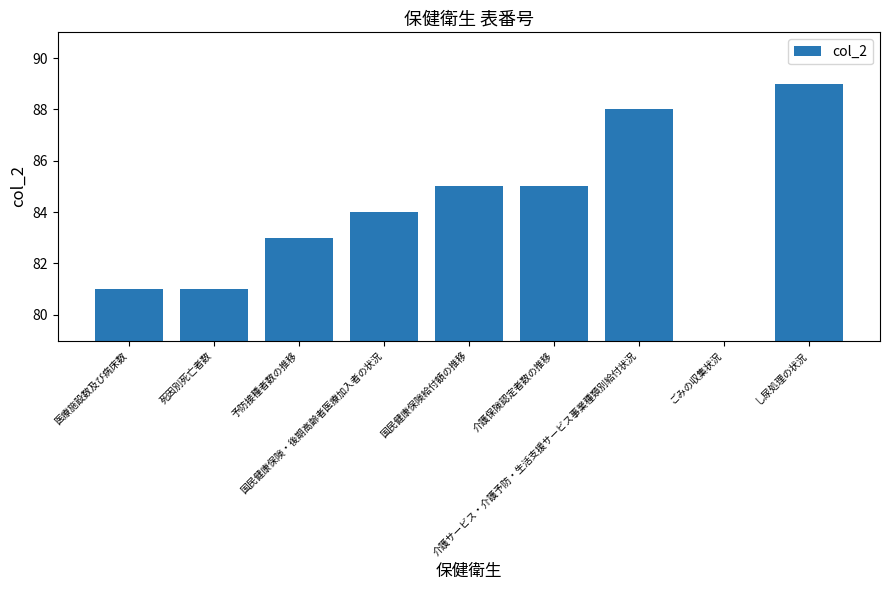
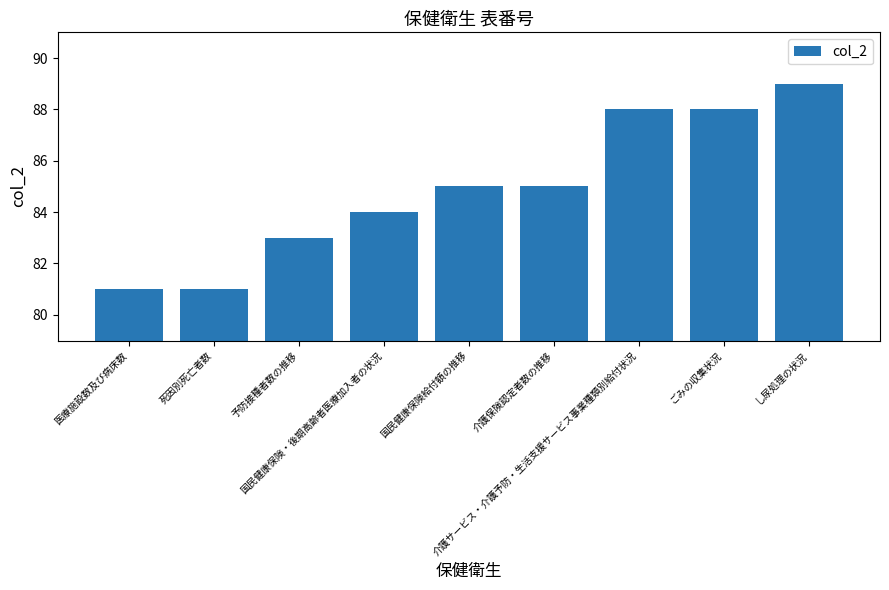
  {
    "医療施設数及び病床数": 81,
    "死因別死亡者数": 81,
    "予防接種者数の推移": 83,
    "国民健康保険・後期高齢者医療加入者の状況": 84,
    "国民健康保険給付額の推移": 85,
    "介護保険認定者数の推移": 85,
    "介護サービス・介護予防・生活支援サービス事業種類別給付状況": 88,
-   "ごみの収集状況": 79,
+   "ごみの収集状況": 88,
    "し尿処理の状況": 89
  }
